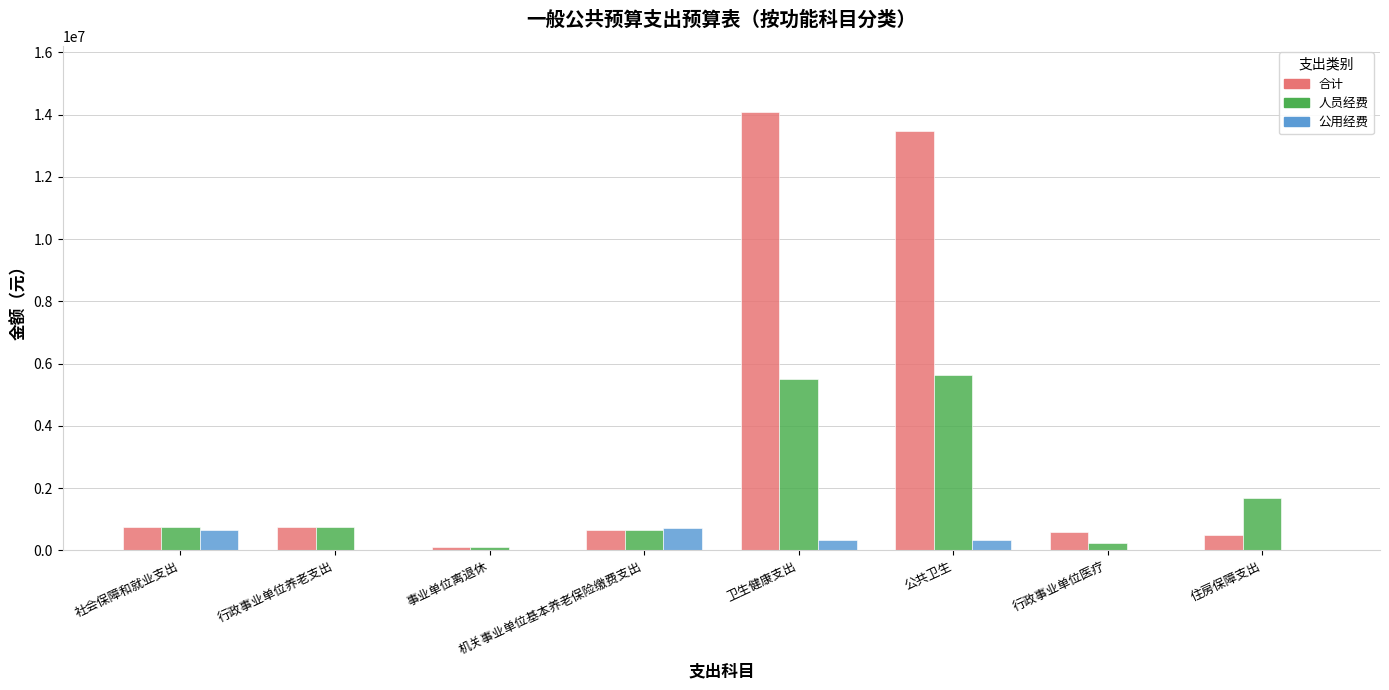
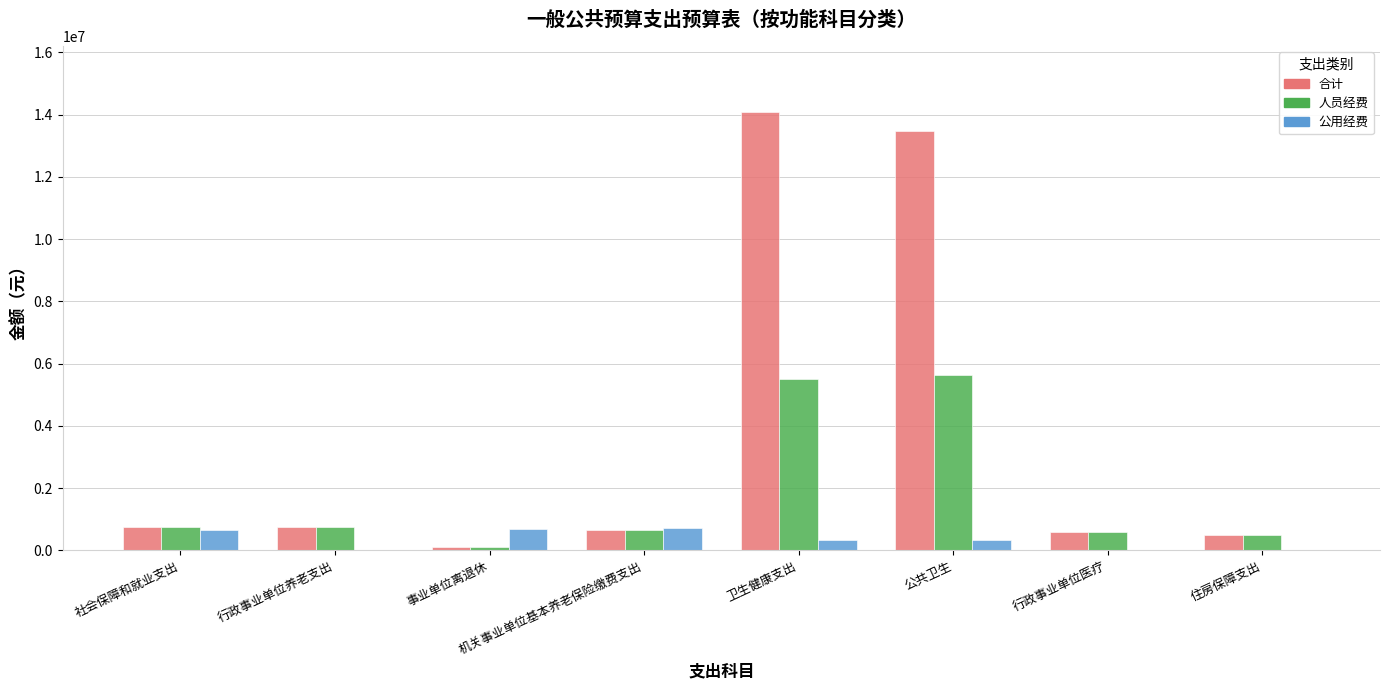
  {
    "合计": {
      "社会保障和就业支出": 800000,
      "行政事业单位养老支出": 800000,
      "事业单位离退休": 100000,
      "机关事业单位基本养老保险缴费支出": 600000,
      "卫生健康支出": 14100000,
      "公共卫生": 13500000,
      "行政事业单位医疗": 600000,
      "住房保障支出": 500000
    },
    "人员经费": {
      "社会保障和就业支出": 800000,
      "行政事业单位养老支出": 800000,
      "事业单位离退休": 100000,
      "机关事业单位基本养老保险缴费支出": 600000,
      "卫生健康支出": 5500000,
      "公共卫生": 5600000,
-     "行政事业单位医疗": 200000,
-     "住房保障支出": 1700000
+     "行政事业单位医疗": 600000,
+     "住房保障支出": 500000
    },
    "公用经费": {
      "社会保障和就业支出": 700000,
-     "事业单位离退休": 0,
+     "事业单位离退休": 700000,
      "机关事业单位基本养老保险缴费支出": 700000,
      "卫生健康支出": 300000,
      "公共卫生": 300000,
      "行政事业单位医疗": 0,
      "住房保障支出": 0
    }
  }
